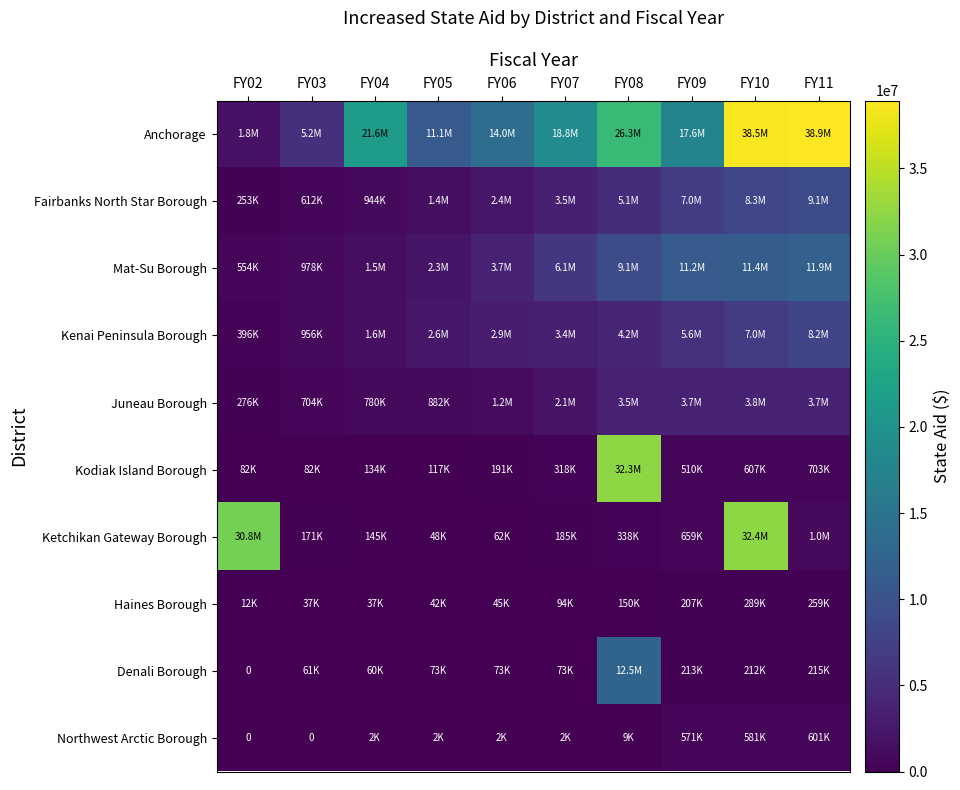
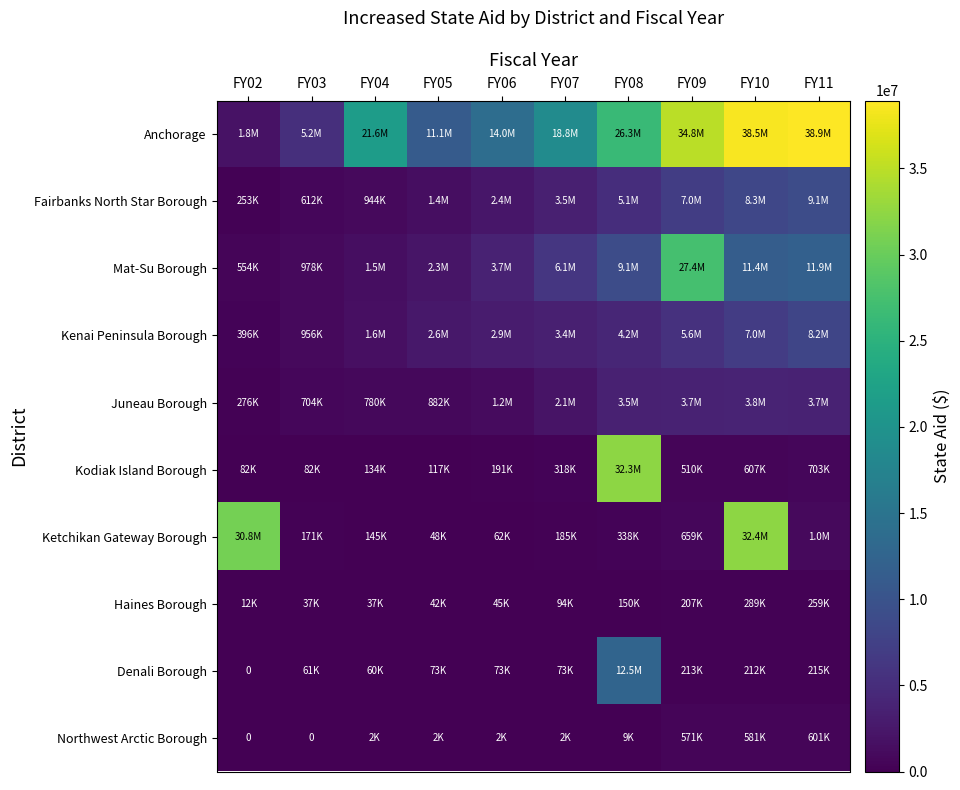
  {
    "Anchorage": {
      "FY02": "1.8M",
      "FY03": "5.2M",
      "FY04": "21.6M",
      "FY05": "11.1M",
      "FY06": "14.0M",
      "FY07": "18.8M",
      "FY08": "26.3M",
-     "FY09": "17.6M",
+     "FY09": "34.8M",
      "FY10": "38.5M",
      "FY11": "38.9M"
    },
    "Fairbanks North Star Borough": {
      "FY02": "253K",
      "FY03": "612K",
      "FY04": "944K",
      "FY05": "1.4M",
      "FY06": "2.4M",
      "FY07": "3.5M",
      "FY08": "5.1M",
      "FY09": "7.0M",
      "FY10": "8.3M",
      "FY11": "9.1M"
    },
    "Mat-Su Borough": {
      "FY02": "554K",
      "FY03": "978K",
      "FY04": "1.5M",
      "FY05": "2.3M",
      "FY06": "3.7M",
      "FY07": "6.1M",
      "FY08": "9.1M",
-     "FY09": "11.2M",
+     "FY09": "27.4M",
      "FY10": "11.4M",
      "FY11": "11.9M"
    },
    "Kenai Peninsula Borough": {
      "FY02": "396K",
      "FY03": "956K",
      "FY04": "1.6M",
      "FY05": "2.6M",
      "FY06": "2.9M",
      "FY07": "3.4M",
      "FY08": "4.2M",
      "FY09": "5.6M",
      "FY10": "7.0M",
      "FY11": "8.2M"
    },
    "Juneau Borough": {
      "FY02": "276K",
      "FY03": "704K",
      "FY04": "780K",
      "FY05": "882K",
      "FY06": "1.2M",
      "FY07": "2.1M",
      "FY08": "3.5M",
      "FY09": "3.7M",
      "FY10": "3.8M",
      "FY11": "3.7M"
    },
    "Kodiak Island Borough": {
      "FY02": "82K",
      "FY03": "82K",
      "FY04": "134K",
      "FY05": "117K",
      "FY06": "191K",
      "FY07": "318K",
      "FY08": "32.3M",
      "FY09": "510K",
      "FY10": "607K",
      "FY11": "703K"
    },
    "Ketchikan Gateway Borough": {
      "FY02": "30.8M",
      "FY03": "171K",
      "FY04": "145K",
      "FY05": "48K",
      "FY06": "62K",
      "FY07": "185K",
      "FY08": "338K",
      "FY09": "659K",
      "FY10": "32.4M",
      "FY11": "1.0M"
    },
    "Haines Borough": {
      "FY02": "12K",
      "FY03": "37K",
      "FY04": "37K",
      "FY05": "42K",
      "FY06": "45K",
      "FY07": "94K",
      "FY08": "150K",
      "FY09": "207K",
      "FY10": "289K",
      "FY11": "259K"
    },
    "Denali Borough": {
      "FY02": "0",
      "FY03": "61K",
      "FY04": "60K",
      "FY05": "73K",
      "FY06": "73K",
      "FY07": "73K",
      "FY08": "12.5M",
      "FY09": "213K",
      "FY10": "212K",
      "FY11": "215K"
    },
    "Northwest Arctic Borough": {
      "FY02": "0",
      "FY03": "0",
      "FY04": "2K",
      "FY05": "2K",
      "FY06": "2K",
      "FY07": "2K",
      "FY08": "9K",
      "FY09": "571K",
      "FY10": "581K",
      "FY11": "601K"
    }
  }
